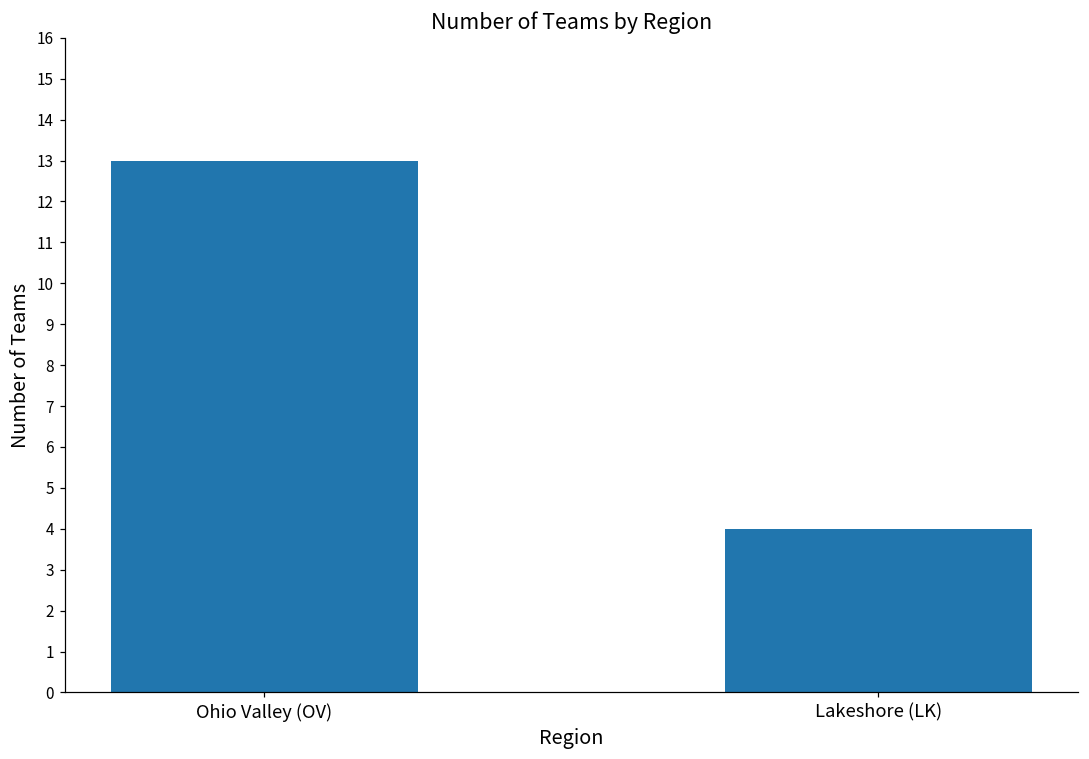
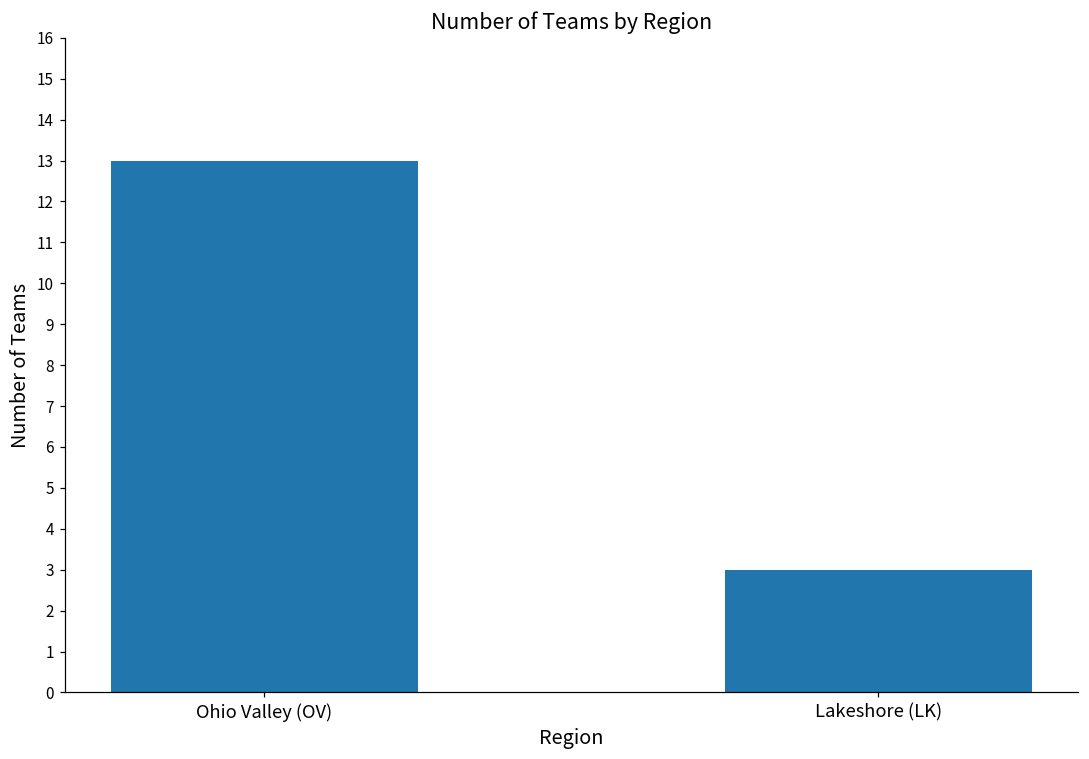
  {
    "Ohio Valley (OV)": 13,
-   "Lakeshore (LK)": 4
+   "Lakeshore (LK)": 3
  }
